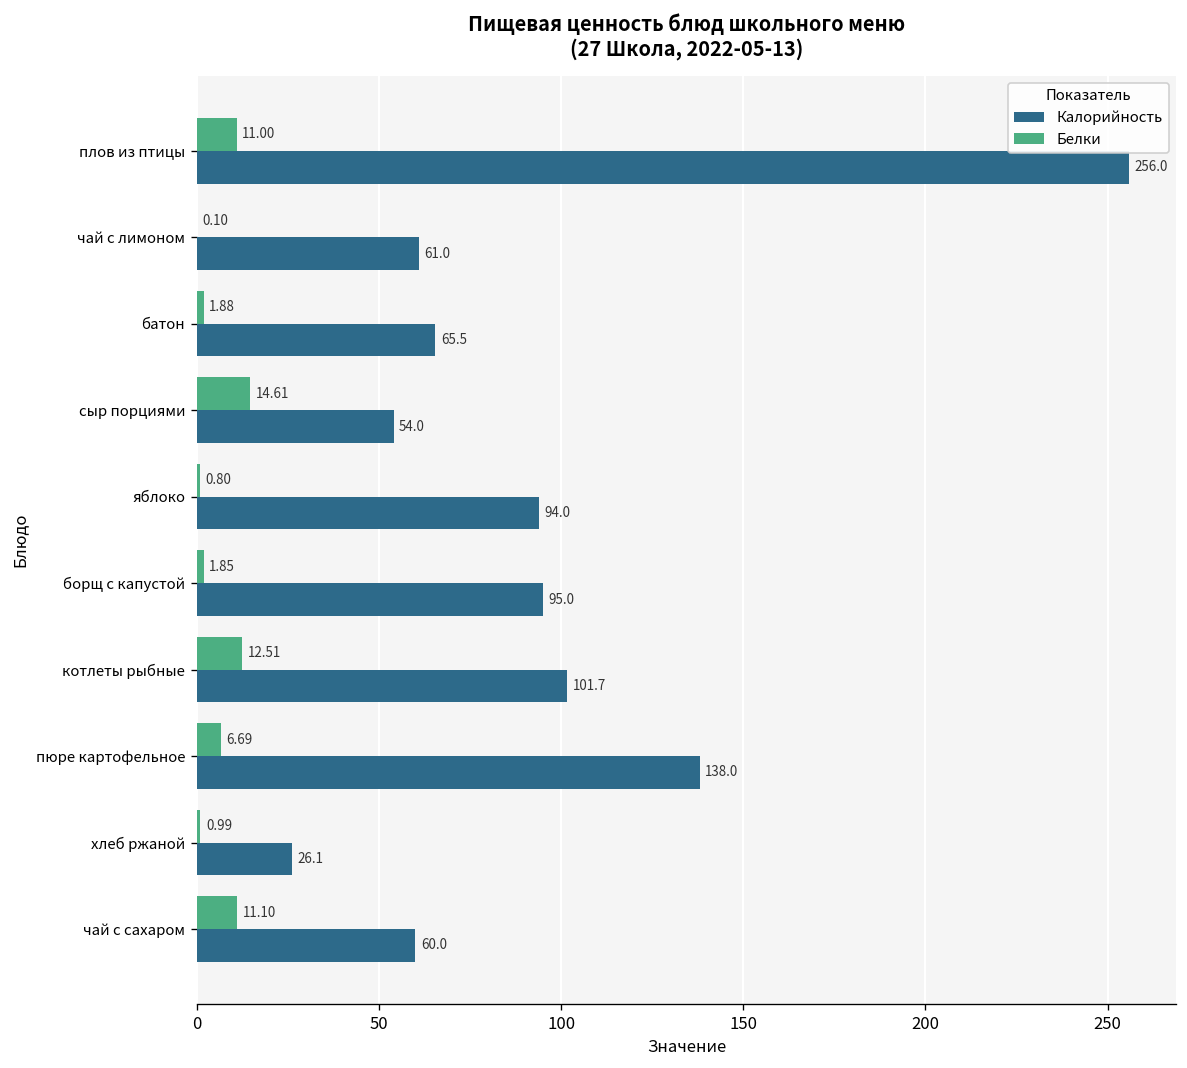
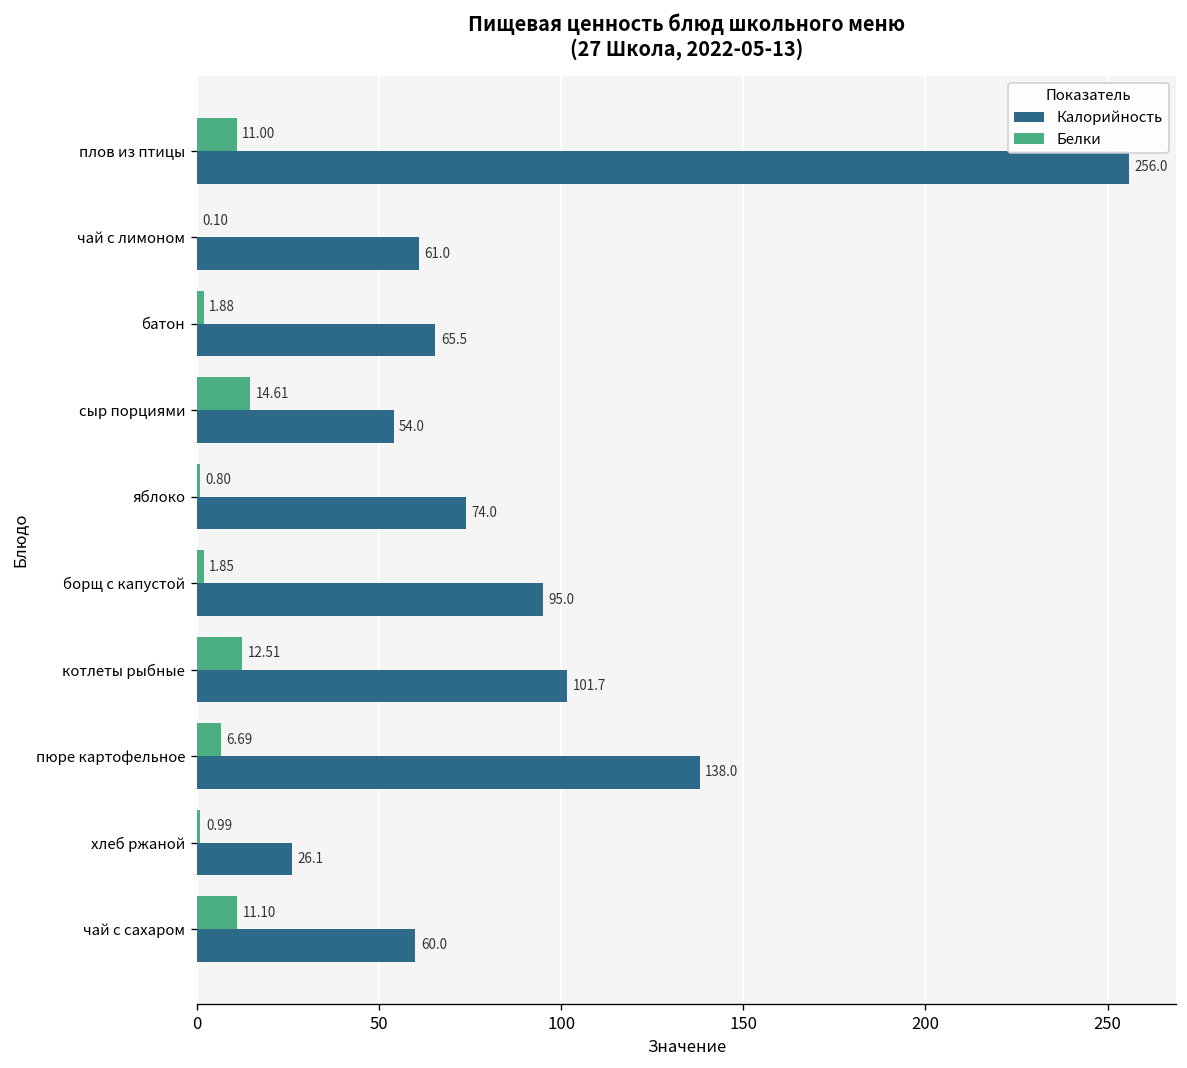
  {
    "Калорийность": {
      "плов из птицы": 256.0,
      "чай с лимоном": 61.0,
      "батон": 65.5,
      "сыр порциями": 54.0,
-     "яблоко": 94.0,
+     "яблоко": 74.0,
      "борщ с капустой": 95.0,
      "котлеты рыбные": 101.7,
      "пюре картофельное": 138.0,
      "хлеб ржаной": 26.1,
      "чай с сахаром": 60.0
    },
    "Белки": {
      "плов из птицы": 11.00,
      "чай с лимоном": 0.10,
      "батон": 1.88,
      "сыр порциями": 14.61,
      "яблоко": 0.80,
      "борщ с капустой": 1.85,
      "котлеты рыбные": 12.51,
      "пюре картофельное": 6.69,
      "хлеб ржаной": 0.99,
      "чай с сахаром": 11.10
    }
  }
